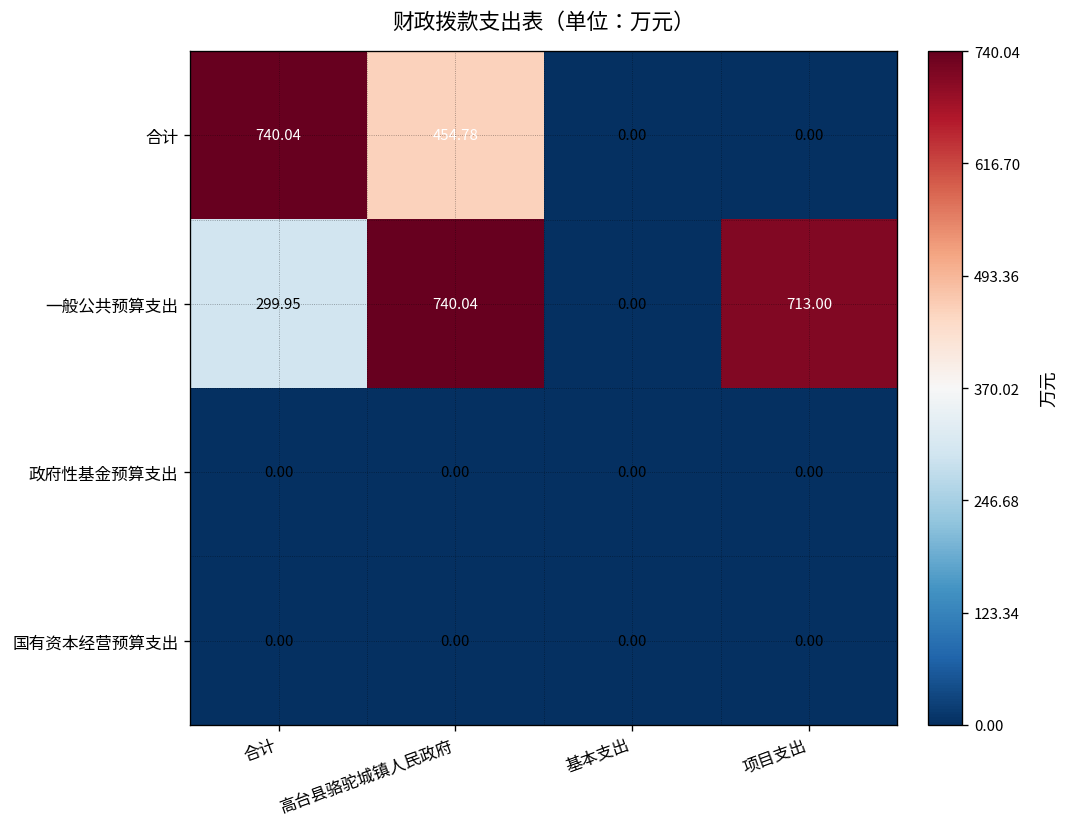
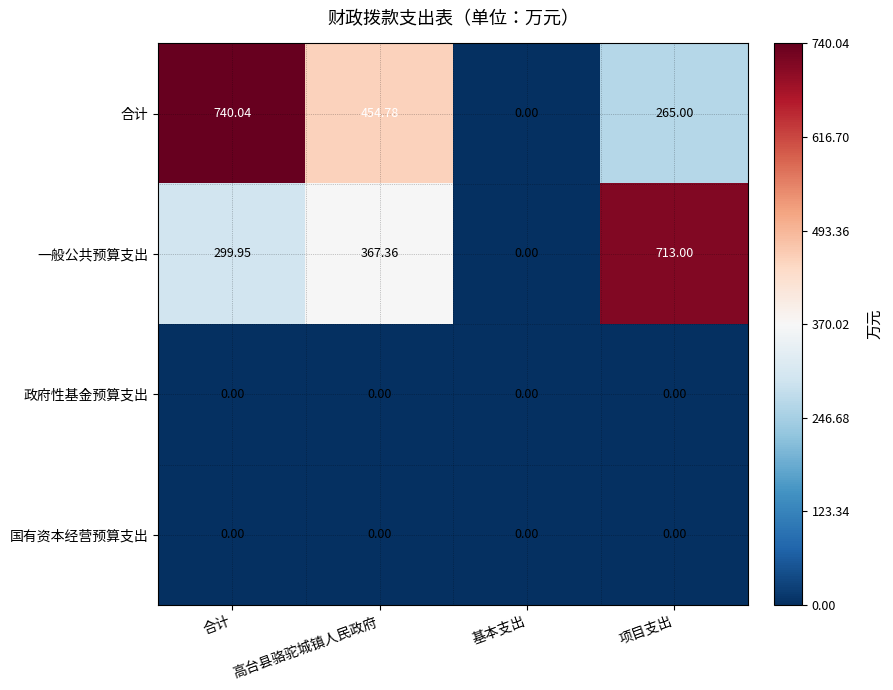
  {
    "合计": {
      "合计": 740.04,
      "高台县骆驼城镇人民政府": 454.78,
      "基本支出": 0.00,
-     "项目支出": 0.00
+     "项目支出": 265.00
    },
    "一般公共预算支出": {
      "合计": 299.95,
-     "高台县骆驼城镇人民政府": 740.04,
+     "高台县骆驼城镇人民政府": 367.36,
      "基本支出": 0.00,
      "项目支出": 713.00
    },
    "政府性基金预算支出": {
      "合计": 0.00,
      "高台县骆驼城镇人民政府": 0.00,
      "基本支出": 0.00,
      "项目支出": 0.00
    },
    "国有资本经营预算支出": {
      "合计": 0.00,
      "高台县骆驼城镇人民政府": 0.00,
      "基本支出": 0.00,
      "项目支出": 0.00
    }
  }
